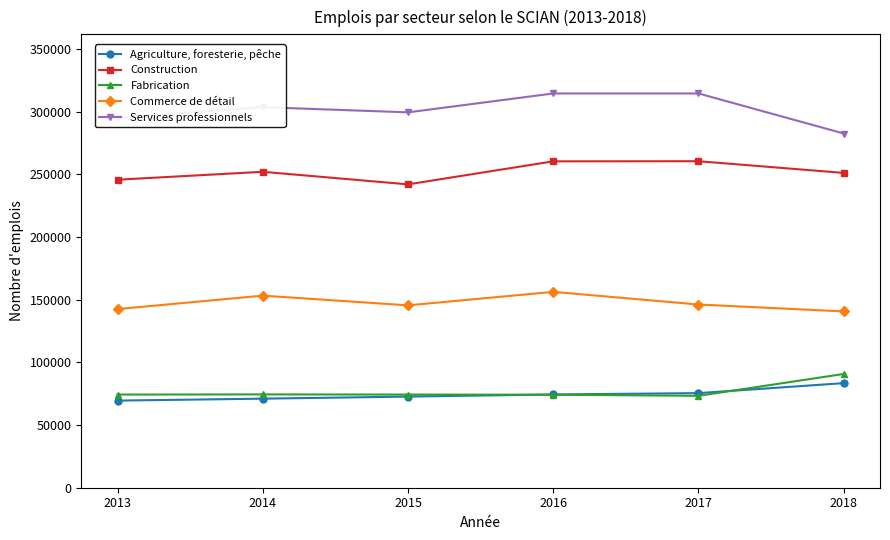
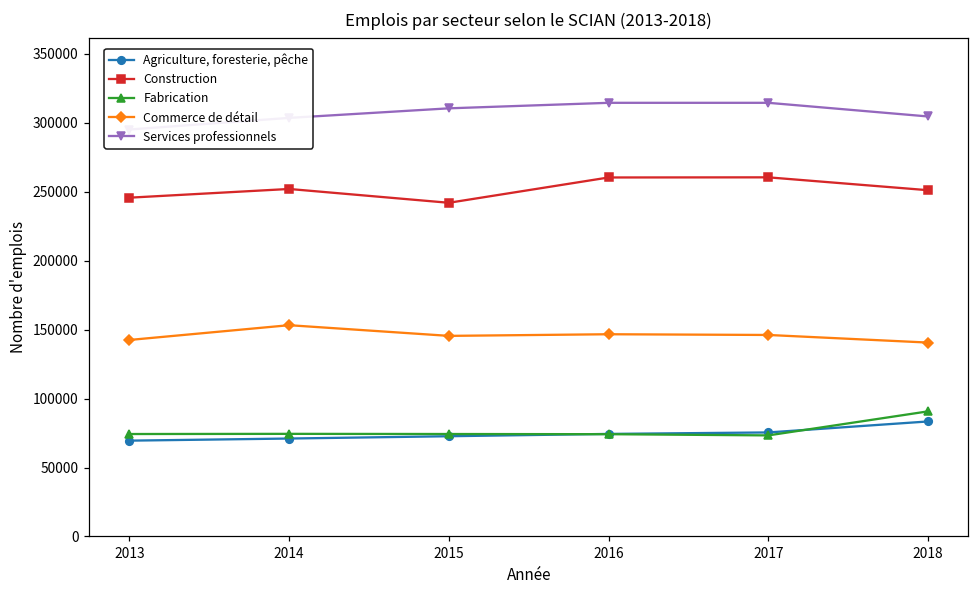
  {
    "Agriculture, foresterie, pêche": {
      "2013": 69000,
      "2014": 71000,
      "2017": 75000,
      "2018": 83000
    },
    "Construction": {
      "2013": 246000,
      "2014": 252000,
      "2015": 242000,
      "2016": 260000,
      "2017": 260000,
      "2018": 251000
    },
    "Fabrication": {
      "2013": 74000,
      "2014": 74000,
      "2017": 73000,
      "2018": 91000
    },
    "Commerce de détail": {
      "2013": 142000,
      "2014": 153000,
      "2015": 145000,
-     "2016": 156000,
+     "2016": 147000,
      "2017": 146000,
      "2018": 141000
    },
    "Services professionnels": {
-     "2015": 299000,
+     "2015": 310000,
      "2016": 314000,
      "2017": 314000,
-     "2018": 282000
+     "2018": 305000
    }
  }
